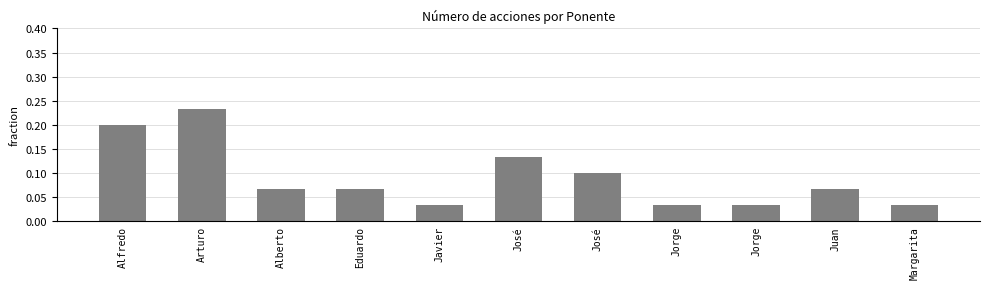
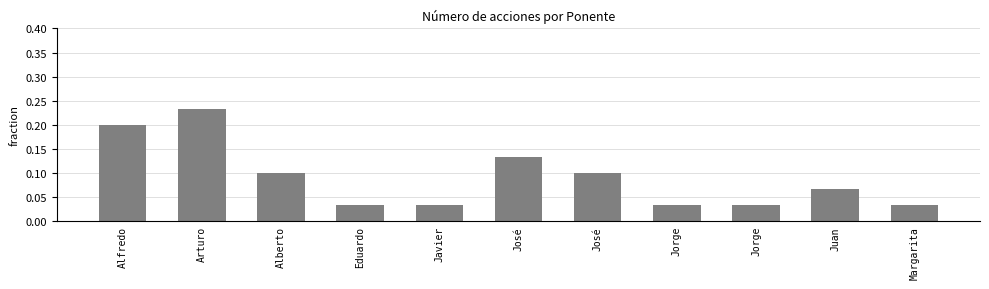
  {
    "Alfredo": 0.20,
    "Arturo": 0.23,
-   "Alberto": 0.07,
-   "Eduardo": 0.07,
+   "Alberto": 0.10,
+   "Eduardo": 0.03,
    "Javier": 0.03,
    "Juan": 0.07,
    "Margarita": 0.03
  }
